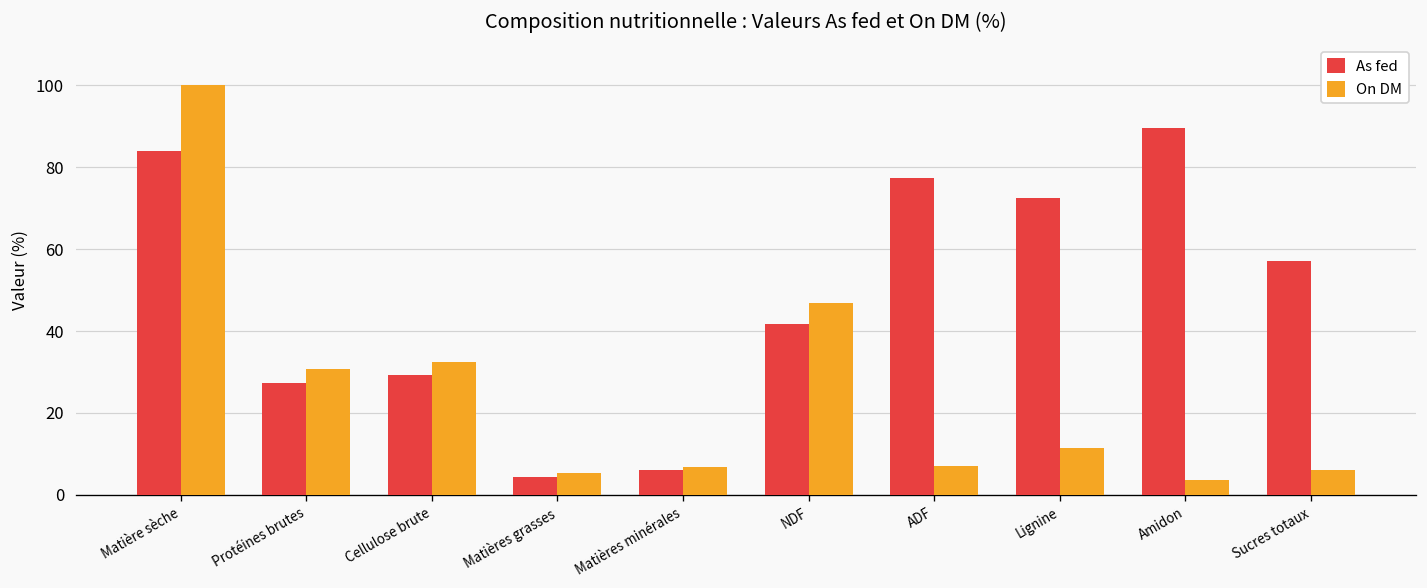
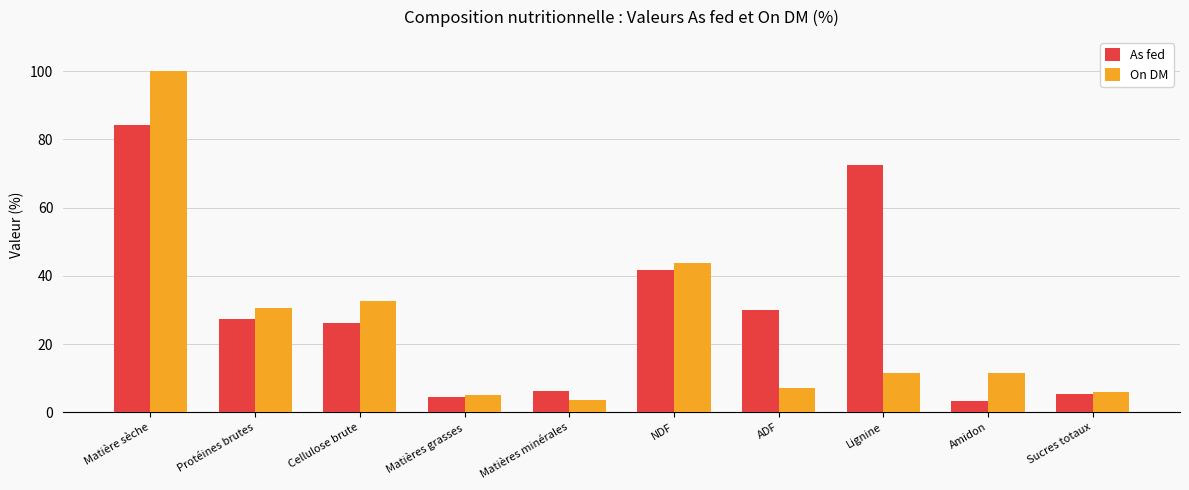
  {
    "As fed": {
      "Matière sèche": 84,
      "Protéines brutes": 27,
-     "Cellulose brute": 29,
+     "Cellulose brute": 26,
      "Matières grasses": 4,
      "Matières minérales": 6,
      "NDF": 42,
-     "ADF": 77,
+     "ADF": 30,
      "Lignine": 72,
-     "Amidon": 90,
-     "Sucres totaux": 57
+     "Amidon": 3,
+     "Sucres totaux": 5
    },
    "On DM": {
      "Matière sèche": 100,
      "Protéines brutes": 31,
      "Cellulose brute": 33,
      "Matières grasses": 5,
-     "Matières minérales": 7,
-     "NDF": 47,
+     "Matières minérales": 4,
+     "NDF": 44,
      "ADF": 7,
      "Lignine": 11,
-     "Amidon": 4,
+     "Amidon": 11,
      "Sucres totaux": 6
    }
  }
